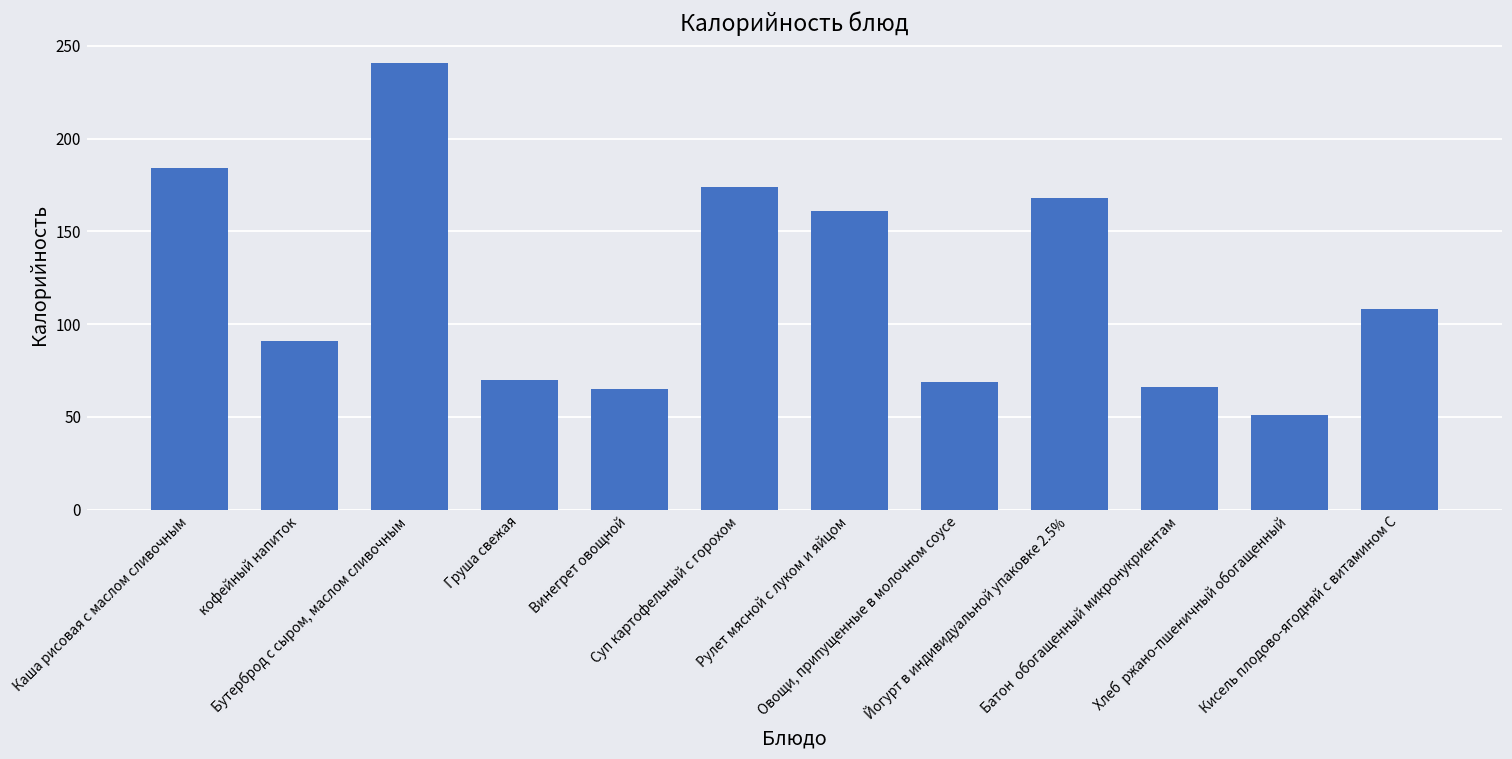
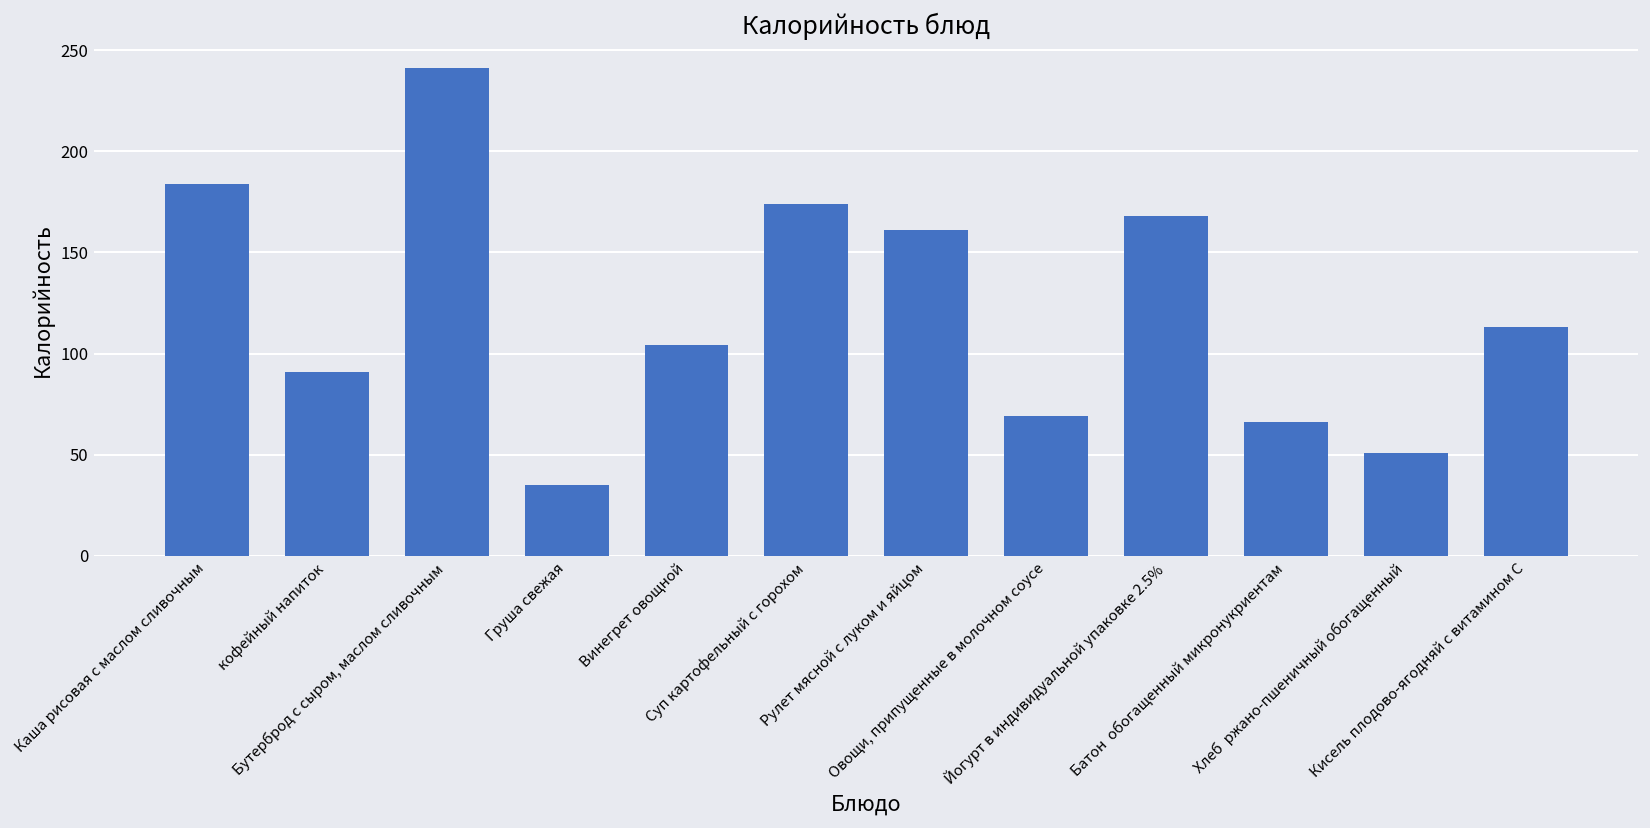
  {
    "Каша рисовая с маслом сливочным": 184,
    "кофейный напиток": 91,
    "Бутерброд с сыром, маслом сливочным": 241,
-   "Груша свежая": 70,
-   "Винегрет овощной": 65,
+   "Груша свежая": 35,
+   "Винегрет овощной": 104,
    "Суп картофельный с горохом": 174,
    "Рулет мясной с луком и яйцом": 161,
    "Овощи, припущенные в молочном соусе": 69,
    "Йогурт в индивидуальной упаковке 2.5%": 168,
    "Батон обогащенный микронукриентам": 66,
    "Хлеб ржано-пшеничный обогащенный": 51,
-   "Кисель плодово-ягодняй с витамином С": 108
+   "Кисель плодово-ягодняй с витамином С": 113
  }
